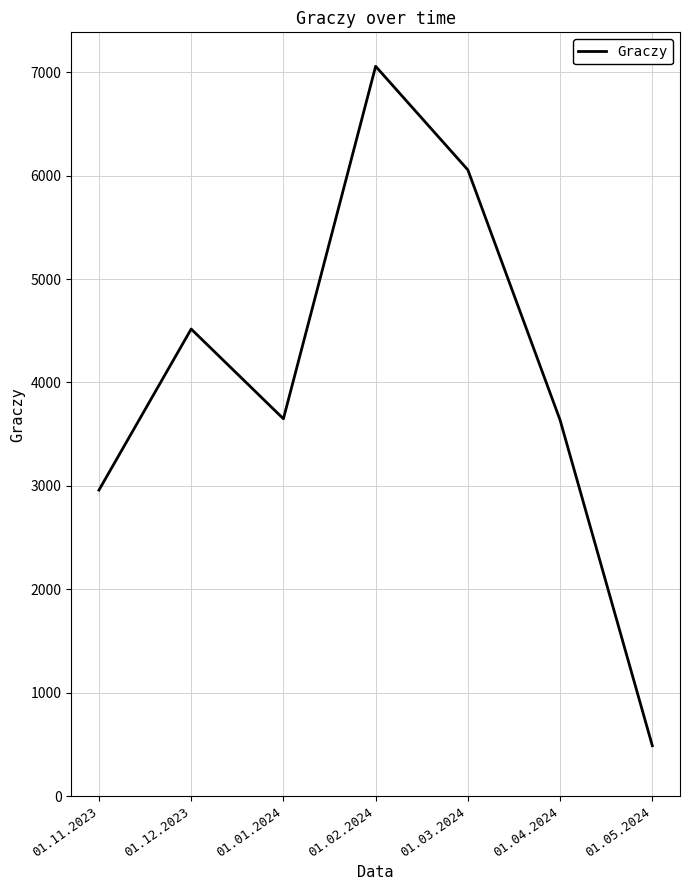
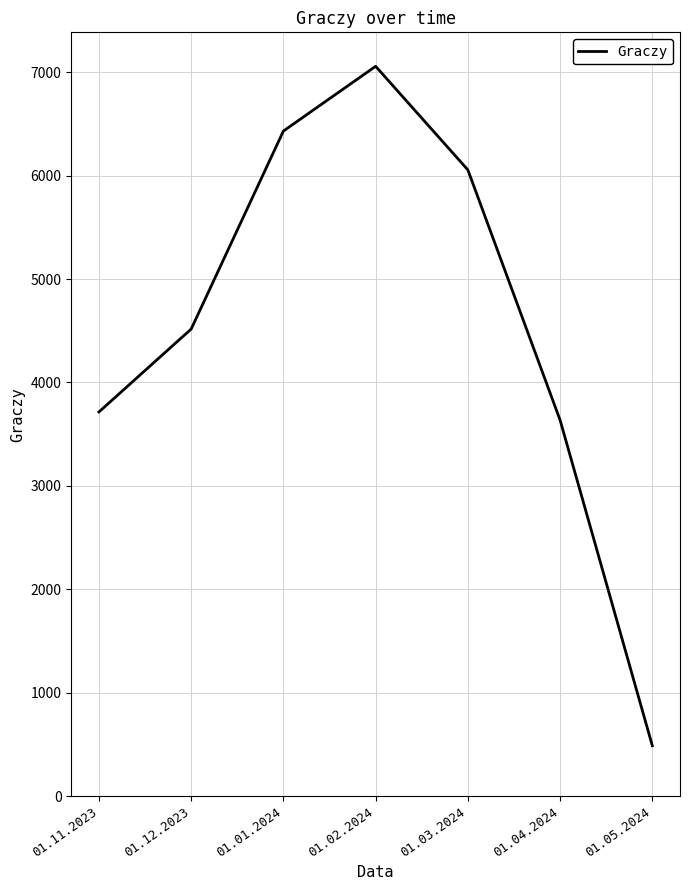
  {
-   "01.11.2023": 2960,
+   "01.11.2023": 3720,
    "01.12.2023": 4520,
-   "01.01.2024": 3650,
+   "01.01.2024": 6430,
    "01.02.2024": 7060,
    "01.03.2024": 6060,
    "01.04.2024": 3640,
    "01.05.2024": 490
  }
